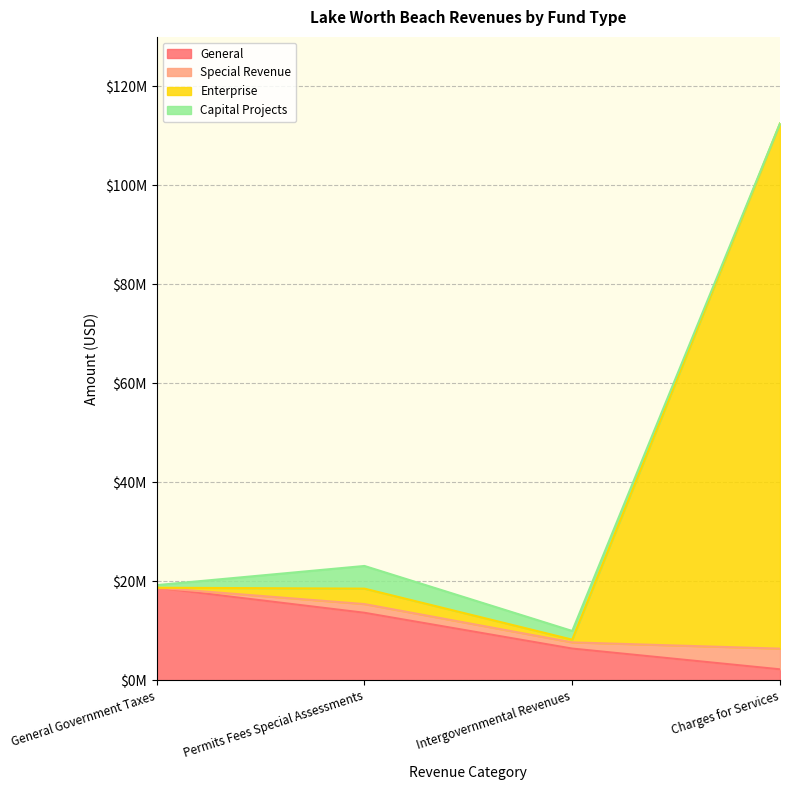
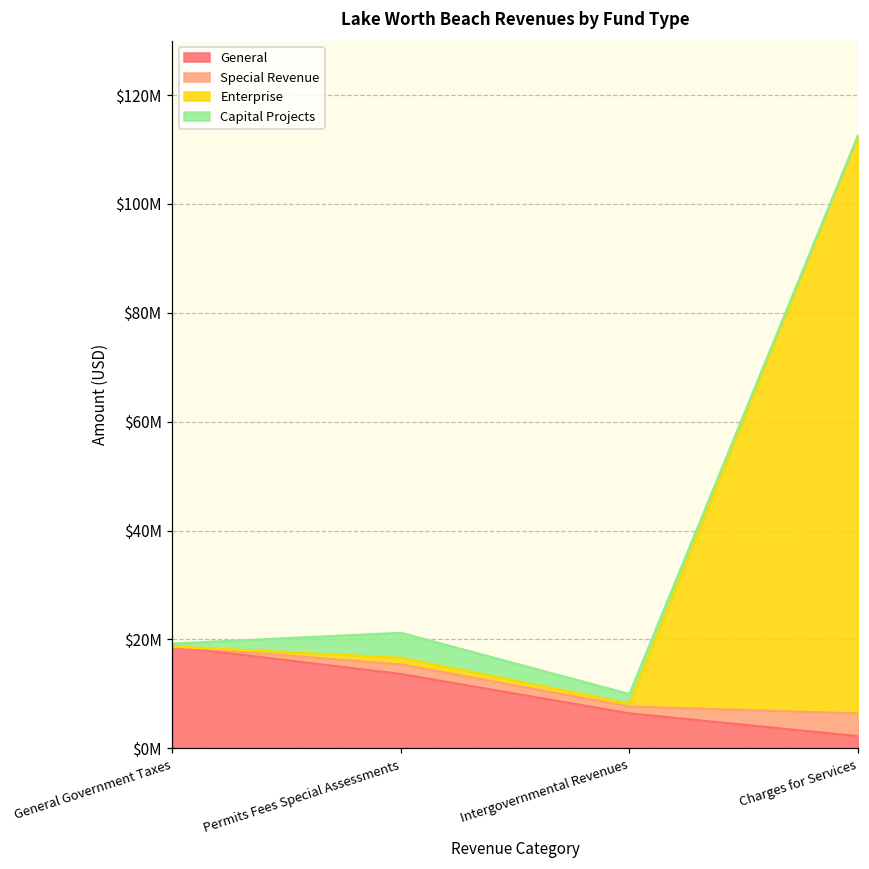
  {
    "Enterprise": {
-     "Permits Fees Special Assessments": "$3000000",
+     "Permits Fees Special Assessments": "$1000000",
      "Intergovernmental Revenues": "$1000000"
    },
    "Capital Projects": {
      "General Government Taxes": "$1000000",
      "Permits Fees Special Assessments": "$5000000",
      "Intergovernmental Revenues": "$2000000"
    }
  }
